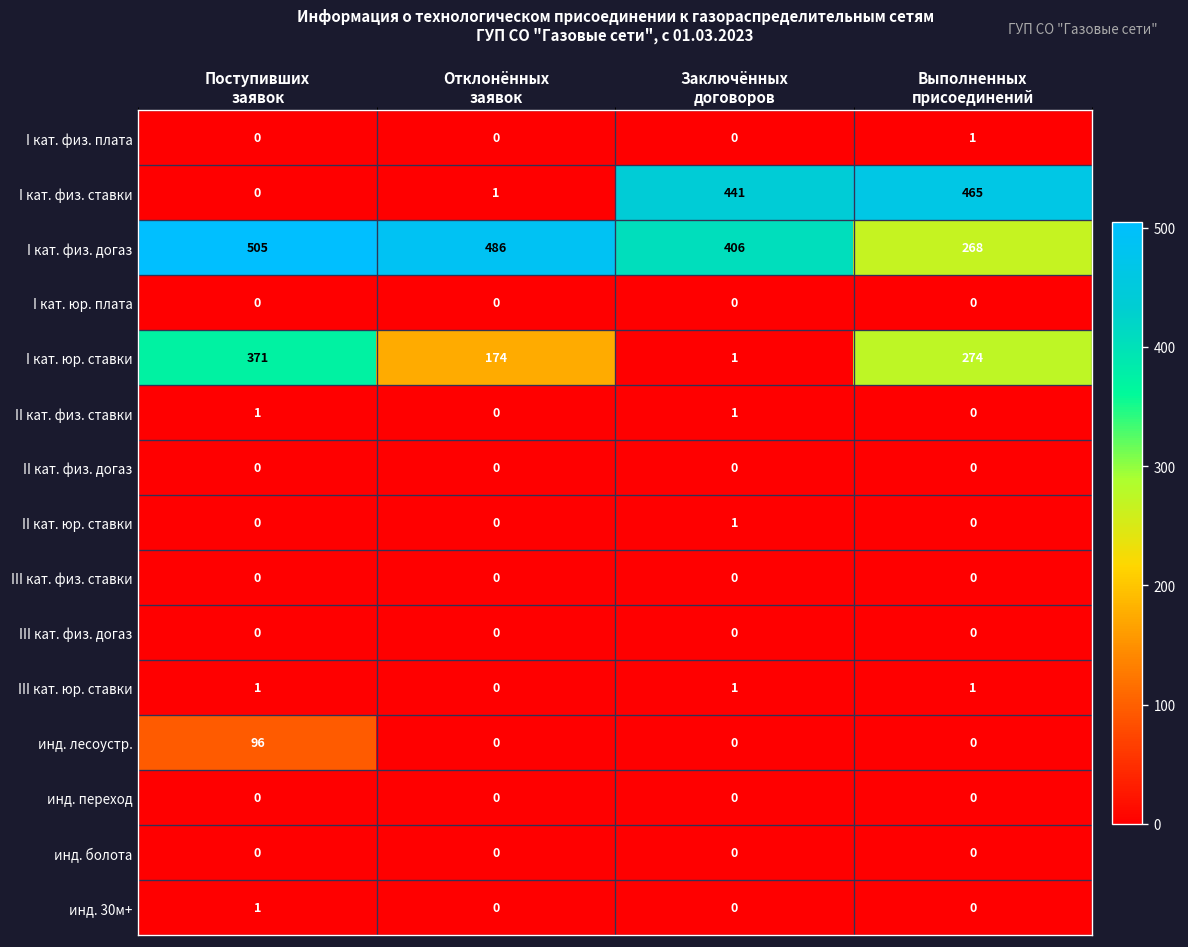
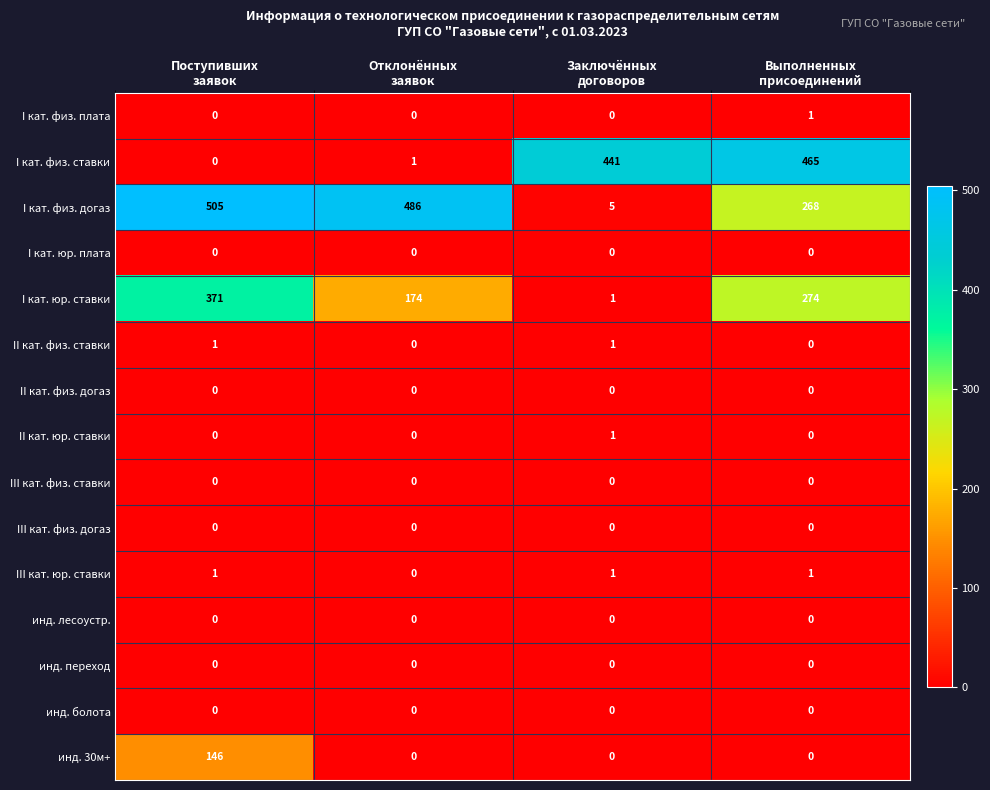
  {
    "I кат. физ. плата": {
      "Поступивших заявок": 0,
      "Отклонённых заявок": 0,
      "Заключённых договоров": 0,
      "Выполненных присоединений": 1
    },
    "I кат. физ. ставки": {
      "Поступивших заявок": 0,
      "Отклонённых заявок": 1,
      "Заключённых договоров": 441,
      "Выполненных присоединений": 465
    },
    "I кат. физ. догаз": {
      "Поступивших заявок": 505,
      "Отклонённых заявок": 486,
-     "Заключённых договоров": 406,
+     "Заключённых договоров": 5,
      "Выполненных присоединений": 268
    },
    "I кат. юр. плата": {
      "Поступивших заявок": 0,
      "Отклонённых заявок": 0,
      "Заключённых договоров": 0,
      "Выполненных присоединений": 0
    },
    "I кат. юр. ставки": {
      "Поступивших заявок": 371,
      "Отклонённых заявок": 174,
      "Заключённых договоров": 1,
      "Выполненных присоединений": 274
    },
    "II кат. физ. ставки": {
      "Поступивших заявок": 1,
      "Отклонённых заявок": 0,
      "Заключённых договоров": 1,
      "Выполненных присоединений": 0
    },
    "II кат. физ. догаз": {
      "Поступивших заявок": 0,
      "Отклонённых заявок": 0,
      "Заключённых договоров": 0,
      "Выполненных присоединений": 0
    },
    "II кат. юр. ставки": {
      "Поступивших заявок": 0,
      "Отклонённых заявок": 0,
      "Заключённых договоров": 1,
      "Выполненных присоединений": 0
    },
    "III кат. физ. ставки": {
      "Поступивших заявок": 0,
      "Отклонённых заявок": 0,
      "Заключённых договоров": 0,
      "Выполненных присоединений": 0
    },
    "III кат. физ. догаз": {
      "Поступивших заявок": 0,
      "Отклонённых заявок": 0,
      "Заключённых договоров": 0,
      "Выполненных присоединений": 0
    },
    "III кат. юр. ставки": {
      "Поступивших заявок": 1,
      "Отклонённых заявок": 0,
      "Заключённых договоров": 1,
      "Выполненных присоединений": 1
    },
    "инд. лесоустр.": {
-     "Поступивших заявок": 96,
+     "Поступивших заявок": 0,
      "Отклонённых заявок": 0,
      "Заключённых договоров": 0,
      "Выполненных присоединений": 0
    },
    "инд. переход": {
      "Поступивших заявок": 0,
      "Отклонённых заявок": 0,
      "Заключённых договоров": 0,
      "Выполненных присоединений": 0
    },
    "инд. болота": {
      "Поступивших заявок": 0,
      "Отклонённых заявок": 0,
      "Заключённых договоров": 0,
      "Выполненных присоединений": 0
    },
    "инд. 30м+": {
-     "Поступивших заявок": 1,
+     "Поступивших заявок": 146,
      "Отклонённых заявок": 0,
      "Заключённых договоров": 0,
      "Выполненных присоединений": 0
    }
  }
